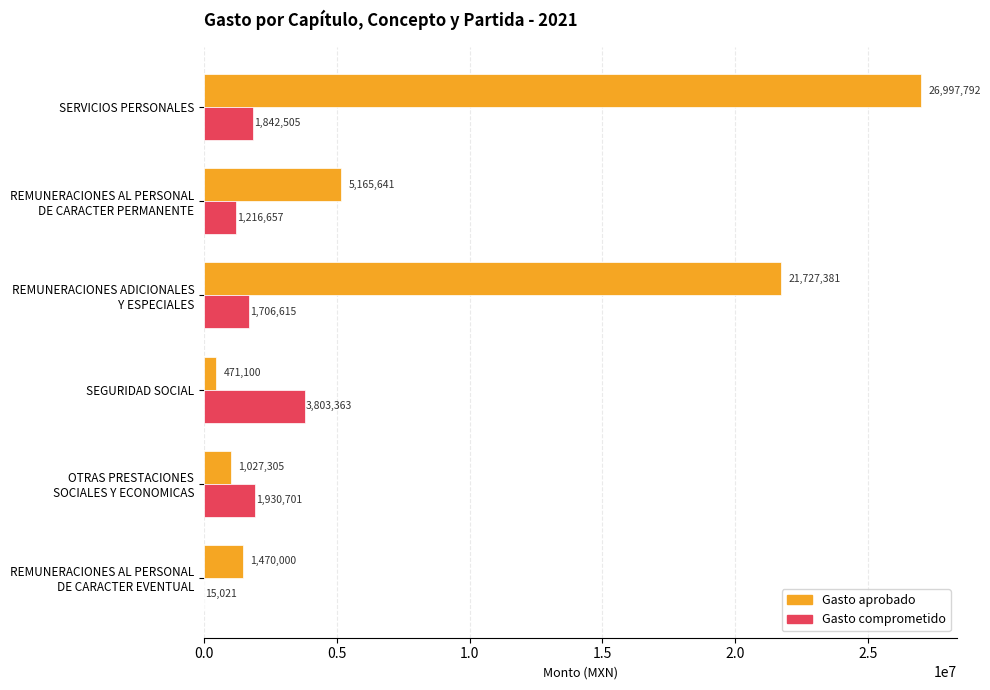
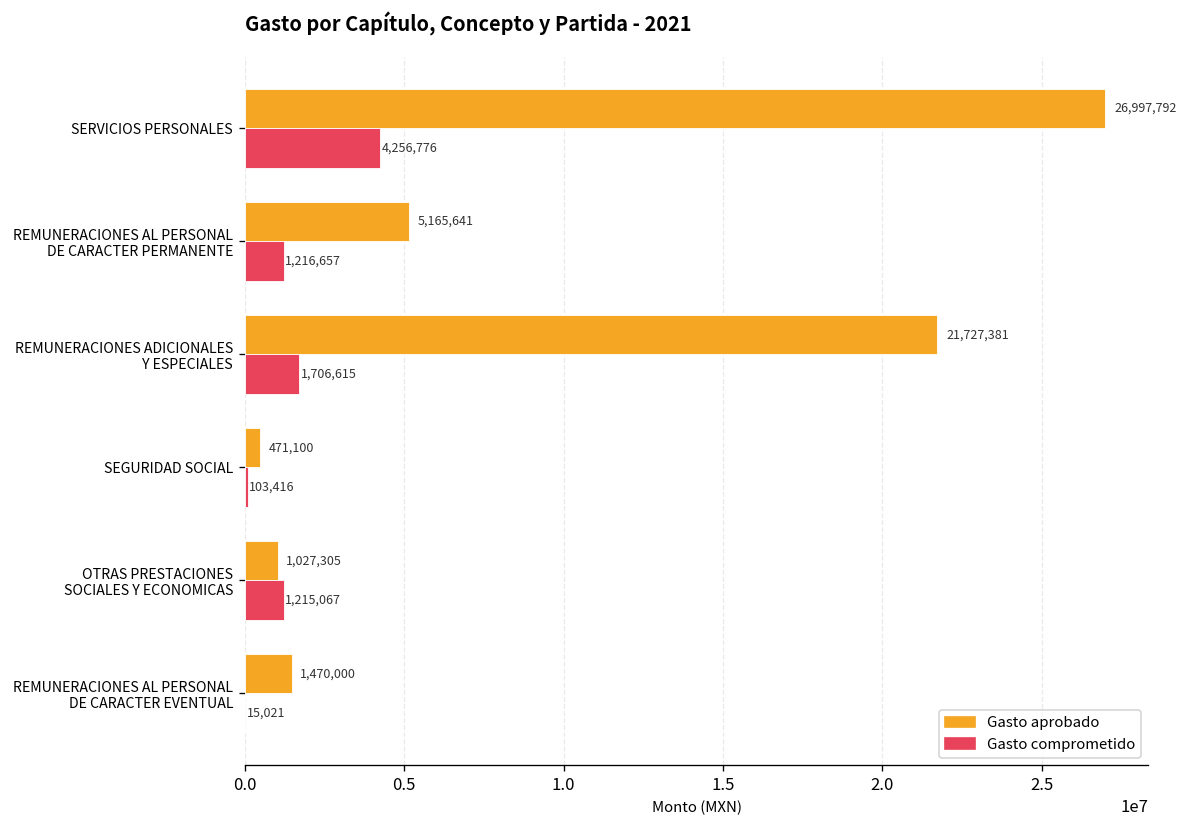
  {
    "Gasto aprobado": {
      "SERVICIOS PERSONALES": "26,997,792",
      "REMUNERACIONES AL PERSONAL DE CARACTER PERMANENTE": "5,165,641",
      "REMUNERACIONES ADICIONALES Y ESPECIALES": "21,727,381",
      "SEGURIDAD SOCIAL": "471,100",
      "OTRAS PRESTACIONES SOCIALES Y ECONOMICAS": "1,027,305",
      "REMUNERACIONES AL PERSONAL DE CARACTER EVENTUAL": "1,470,000"
    },
    "Gasto comprometido": {
-     "SERVICIOS PERSONALES": "1,842,505",
+     "SERVICIOS PERSONALES": "4,256,776",
      "REMUNERACIONES AL PERSONAL DE CARACTER PERMANENTE": "1,216,657",
      "REMUNERACIONES ADICIONALES Y ESPECIALES": "1,706,615",
-     "SEGURIDAD SOCIAL": "3,803,363",
-     "OTRAS PRESTACIONES SOCIALES Y ECONOMICAS": "1,930,701",
+     "SEGURIDAD SOCIAL": "103,416",
+     "OTRAS PRESTACIONES SOCIALES Y ECONOMICAS": "1,215,067",
      "REMUNERACIONES AL PERSONAL DE CARACTER EVENTUAL": "15,021"
    }
  }
